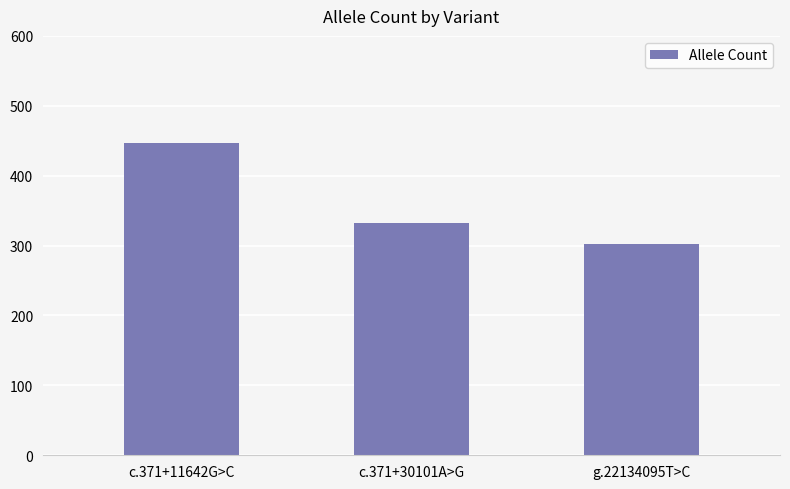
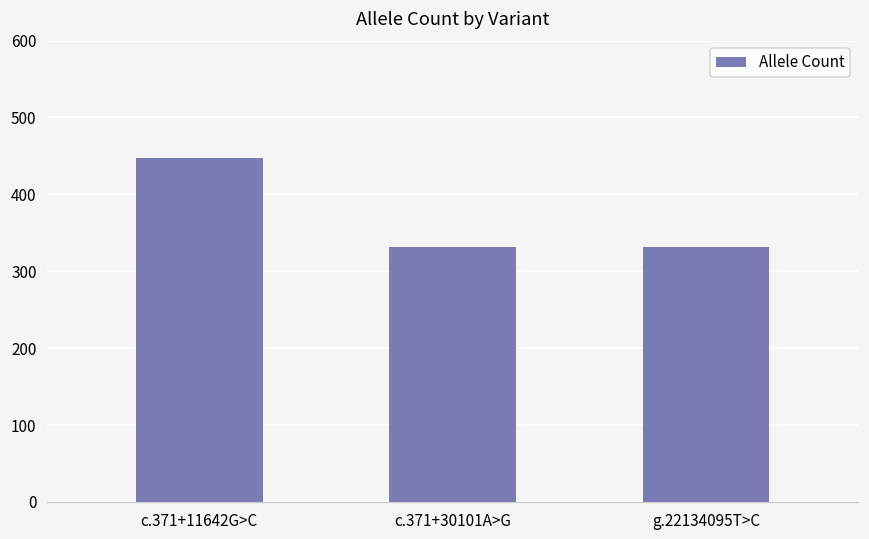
  {
    "c.371+11642G>C": 450,
    "c.371+30101A>G": 330,
-   "g.22134095T>C": 300
+   "g.22134095T>C": 330
  }
